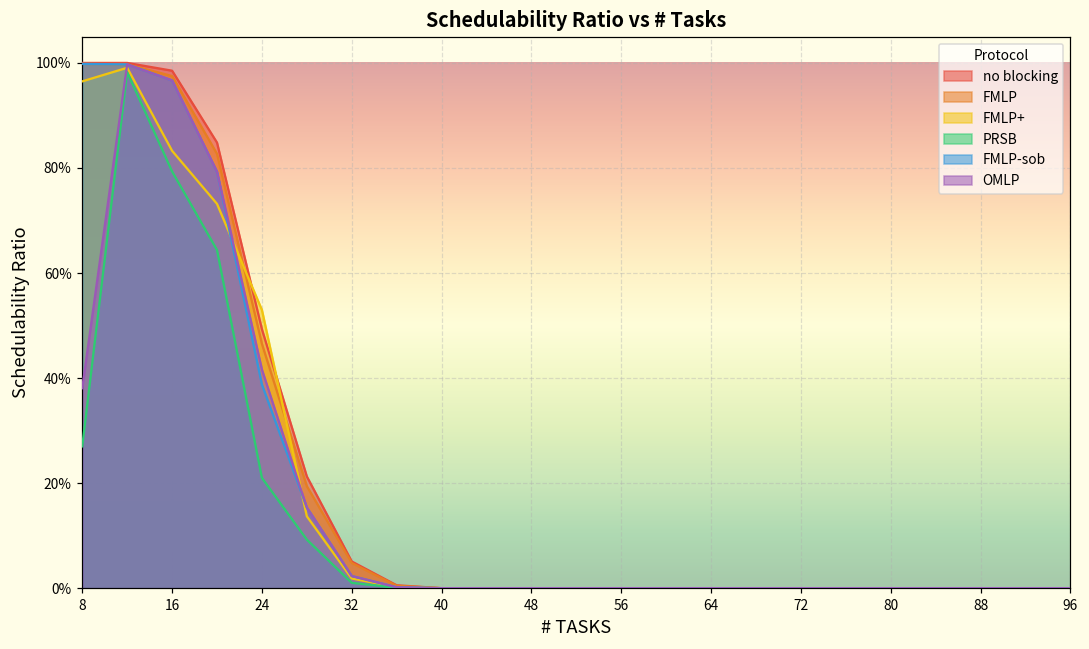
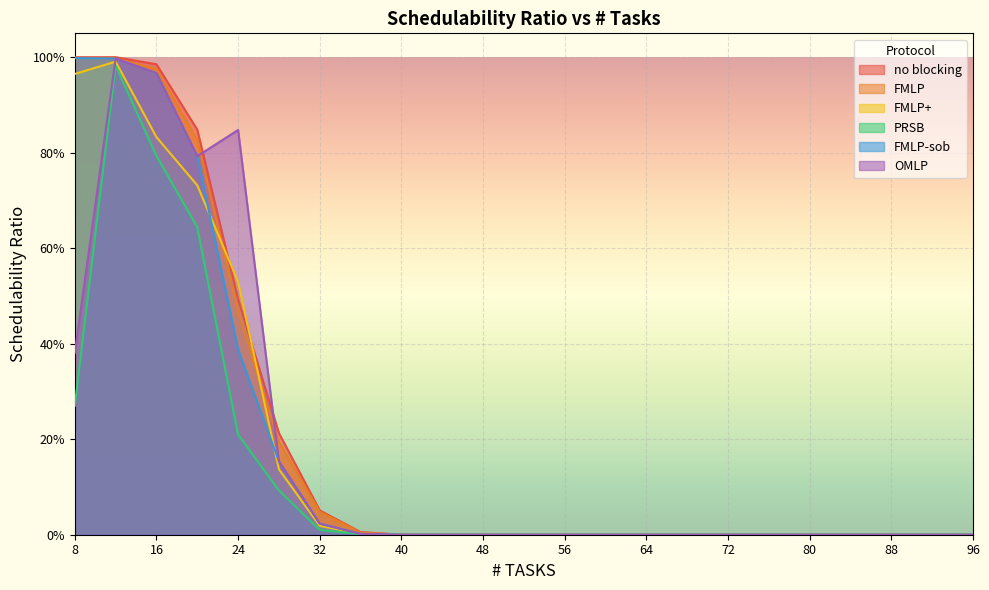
  {
    "FMLP+": {
      "8": "96%",
      "16": "83%",
      "24": "53%"
    },
    "PRSB": {
      "8": "27%",
      "16": "79%",
      "24": "21%",
      "32": "1%"
    },
    "FMLP-sob": {
      "24": "39%"
    },
    "OMLP": {
      "8": "38%",
-     "24": "42%"
+     "24": "85%"
    }
  }
